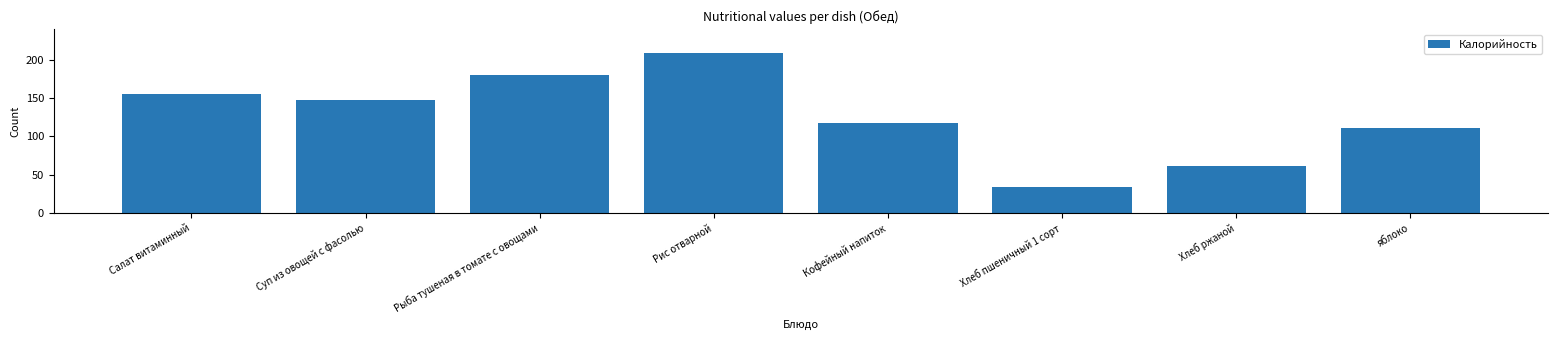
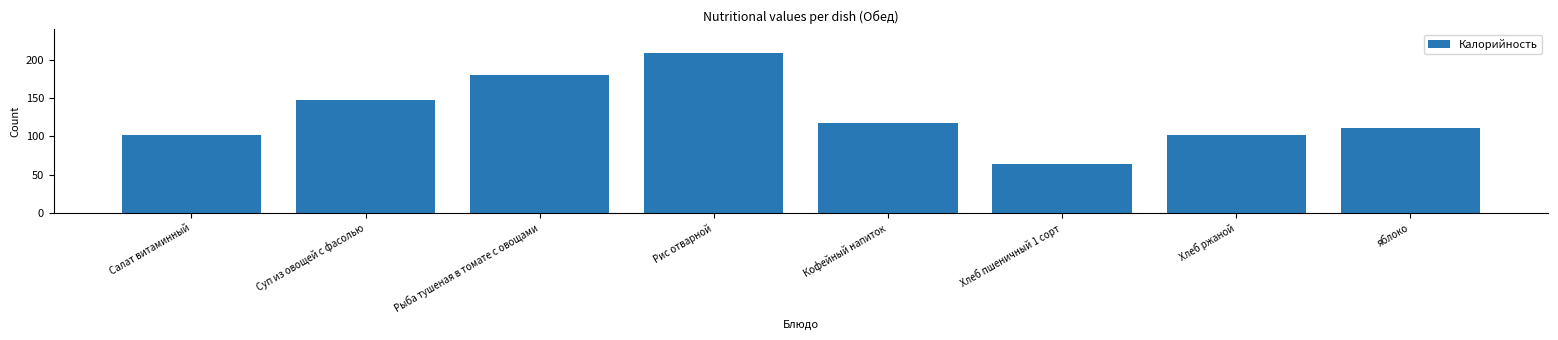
  {
-   "Салат витаминный": 160,
+   "Салат витаминный": 100,
    "Суп из овощей с фасолью": 150,
    "Рыба тушеная в томате с овощами": 180,
    "Рис отварной": 210,
    "Кофейный напиток": 120,
-   "Хлеб пшеничный 1 сорт": 30,
-   "Хлеб ржаной": 60,
+   "Хлеб пшеничный 1 сорт": 60,
+   "Хлеб ржаной": 100,
    "яблоко": 110
  }
